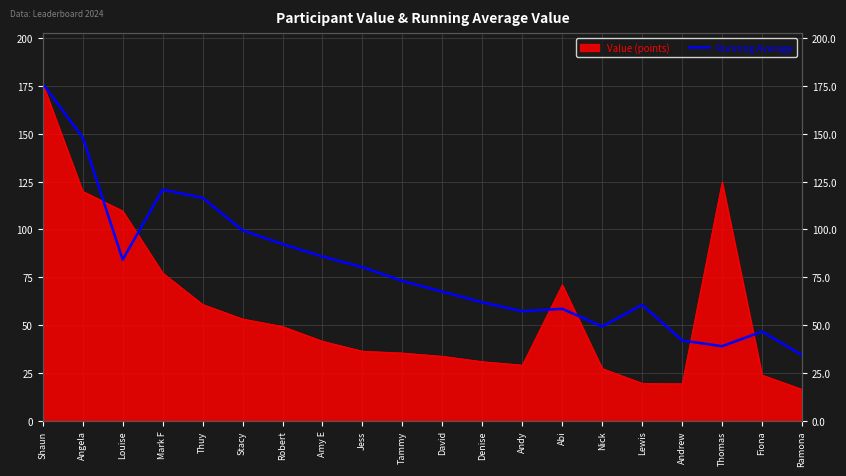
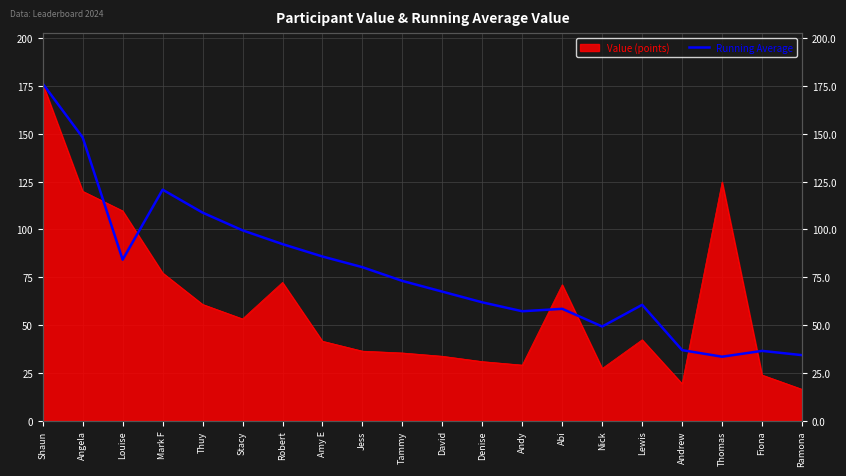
  {
    "Value (points)": {
      "Angela": 120,
      "Louise": 110,
      "Mark F": 77,
      "Thuy": 61,
      "Stacy": 53,
-     "Robert": 49,
+     "Robert": 72,
      "Amy E": 42,
      "Jess": 36,
      "Tammy": 35,
      "David": 34,
      "Denise": 31,
      "Andy": 29,
      "Abi": 71,
      "Nick": 27,
-     "Lewis": 20,
+     "Lewis": 42,
      "Andrew": 19,
      "Thomas": 125,
      "Fiona": 24,
      "Ramona": 16
    },
    "Running Average": {
      "Angela": 148,
      "Louise": 84,
      "Mark F": 121,
-     "Thuy": 117,
+     "Thuy": 109,
      "Stacy": 100,
      "Robert": 92,
      "Amy E": 86,
      "Jess": 80,
      "Tammy": 73,
      "David": 67,
      "Denise": 62,
      "Andy": 57,
      "Abi": 59,
      "Nick": 49,
      "Lewis": 61,
-     "Andrew": 42,
-     "Thomas": 39,
-     "Fiona": 47,
+     "Andrew": 37,
+     "Thomas": 33,
+     "Fiona": 37,
      "Ramona": 34
    }
  }
